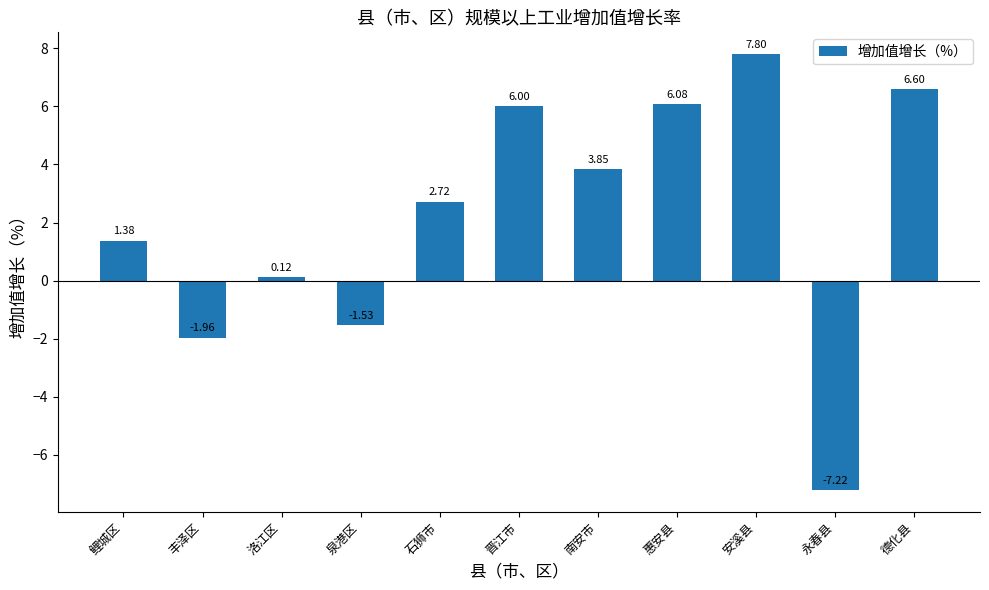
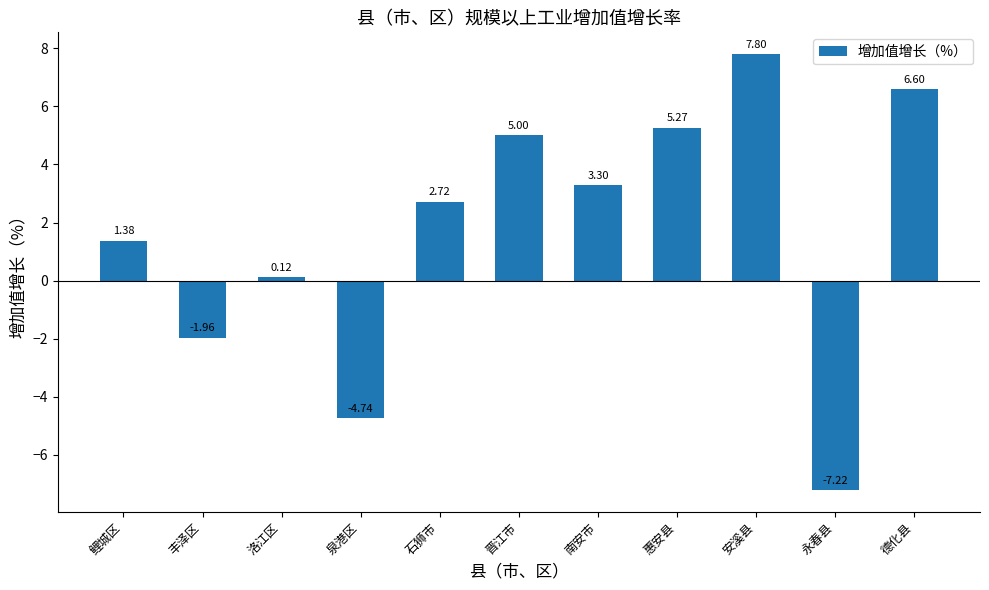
  {
    "鲤城区": 1.38,
    "丰泽区": -1.96,
    "洛江区": 0.12,
-   "泉港区": -1.53,
+   "泉港区": -4.74,
    "石狮市": 2.72,
-   "晋江市": 6.00,
-   "南安市": 3.85,
-   "惠安县": 6.08,
+   "晋江市": 5.00,
+   "南安市": 3.30,
+   "惠安县": 5.27,
    "安溪县": 7.80,
    "永春县": -7.22,
    "德化县": 6.60
  }
